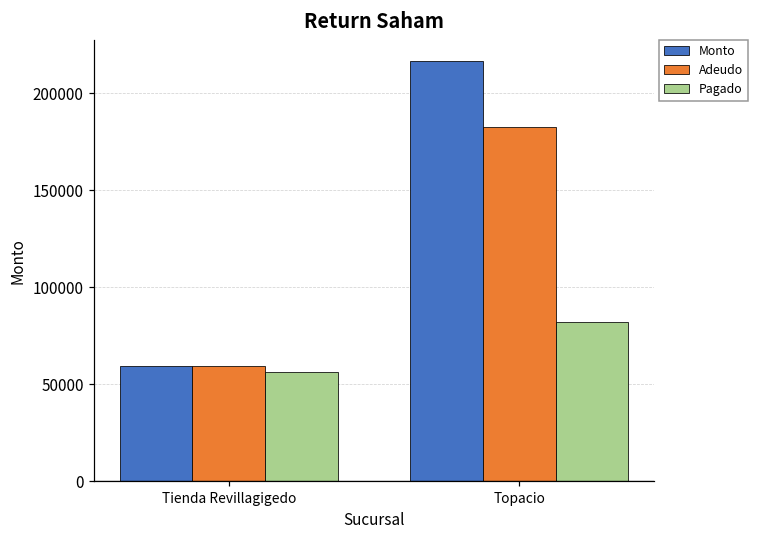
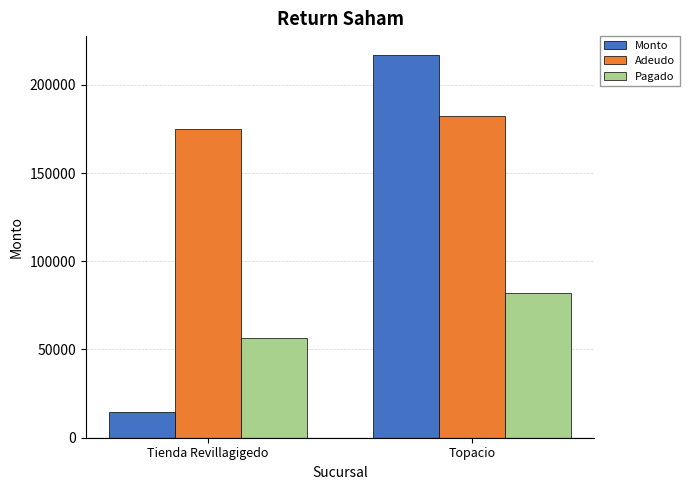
  {
    "Monto": {
-     "Tienda Revillagigedo": 60000,
+     "Tienda Revillagigedo": 15000,
      "Topacio": 217000
    },
    "Adeudo": {
-     "Tienda Revillagigedo": 60000,
+     "Tienda Revillagigedo": 175000,
      "Topacio": 182000
    },
    "Pagado": {
      "Tienda Revillagigedo": 56000,
      "Topacio": 82000
    }
  }
